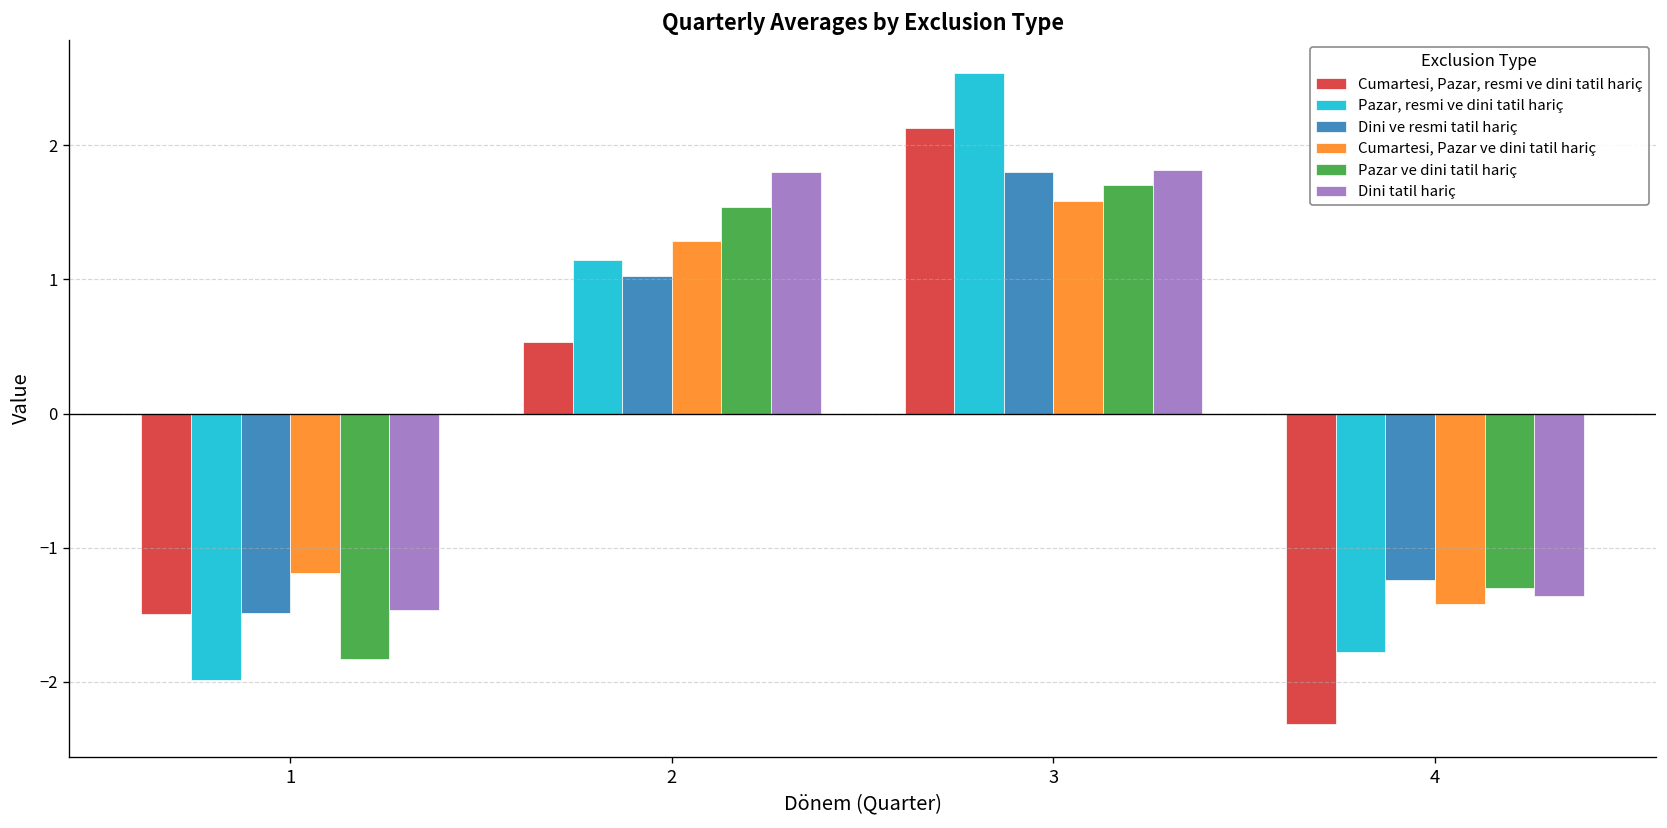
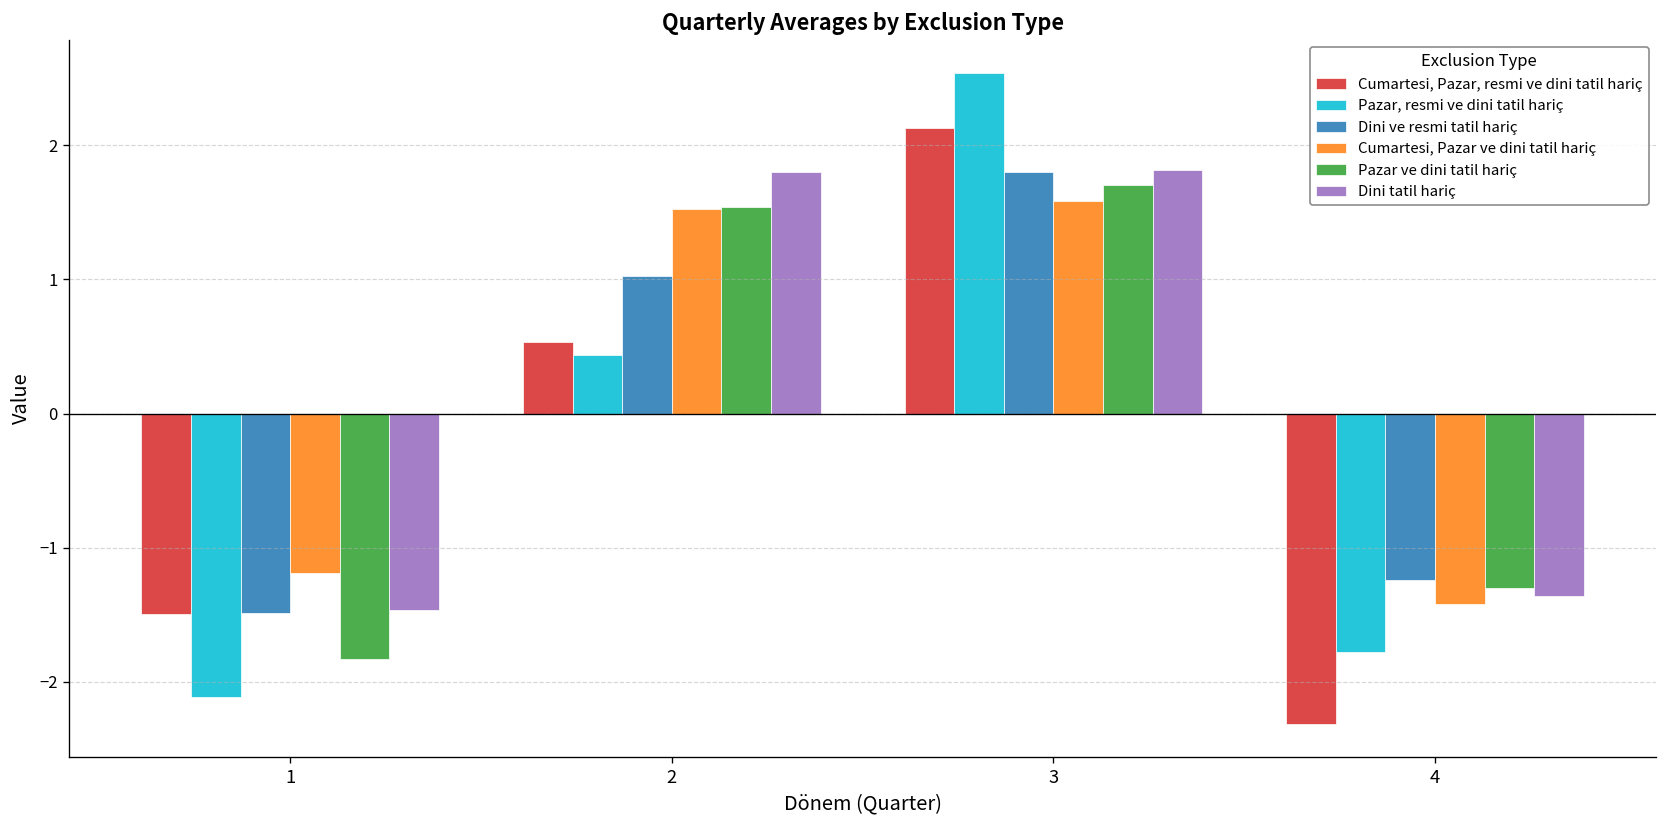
  {
    "Cumartesi, Pazar, resmi ve dini tatil hariç": {
      "1": -1.49,
      "2": 0.53,
      "3": 2.13,
      "4": -2.32
    },
    "Pazar, resmi ve dini tatil hariç": {
-     "1": -1.99,
-     "2": 1.14,
+     "1": -2.11,
+     "2": 0.43,
      "3": 2.54,
      "4": -1.78
    },
    "Dini ve resmi tatil hariç": {
      "1": -1.49,
      "2": 1.02,
      "3": 1.80,
      "4": -1.24
    },
    "Cumartesi, Pazar ve dini tatil hariç": {
      "1": -1.19,
-     "2": 1.28,
+     "2": 1.52,
      "3": 1.58,
      "4": -1.42
    },
    "Pazar ve dini tatil hariç": {
      "1": -1.83,
      "2": 1.54,
      "3": 1.70,
      "4": -1.30
    },
    "Dini tatil hariç": {
      "1": -1.47,
      "2": 1.80,
      "3": 1.82,
      "4": -1.36
    }
  }
